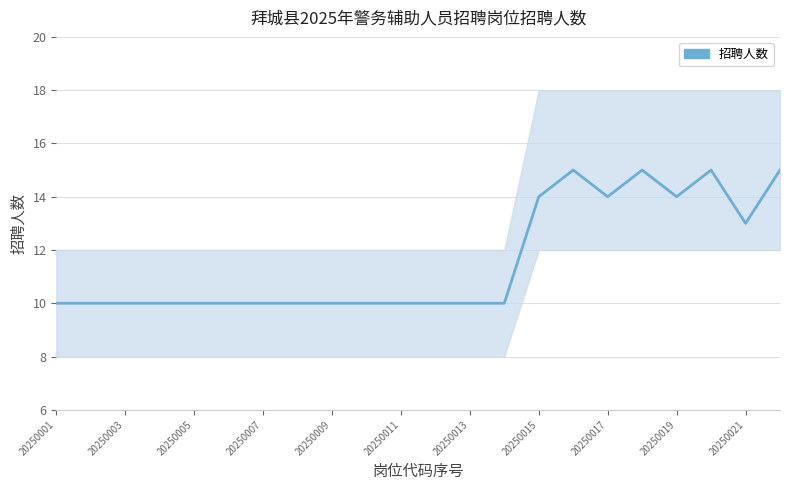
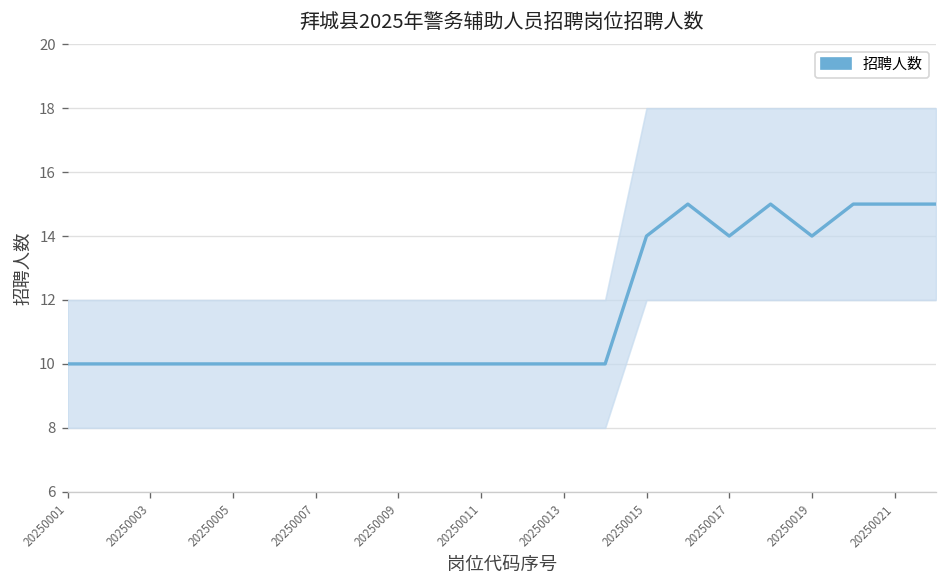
  {
    "招聘人数": {
      "20250001": 10,
      "20250003": 10,
      "20250005": 10,
      "20250007": 10,
      "20250009": 10,
      "20250011": 10,
      "20250013": 10,
      "20250015": 14,
      "20250017": 14,
      "20250019": 14,
-     "20250021": 13
+     "20250021": 15
    }
  }
